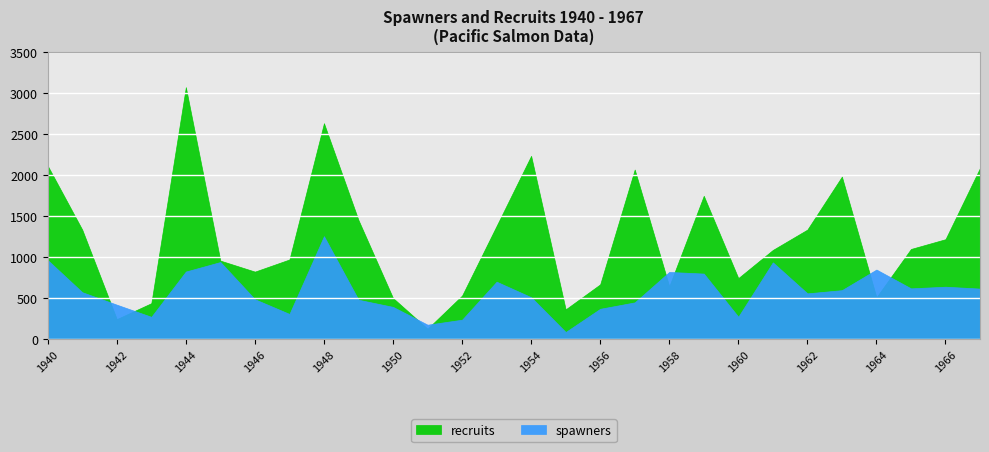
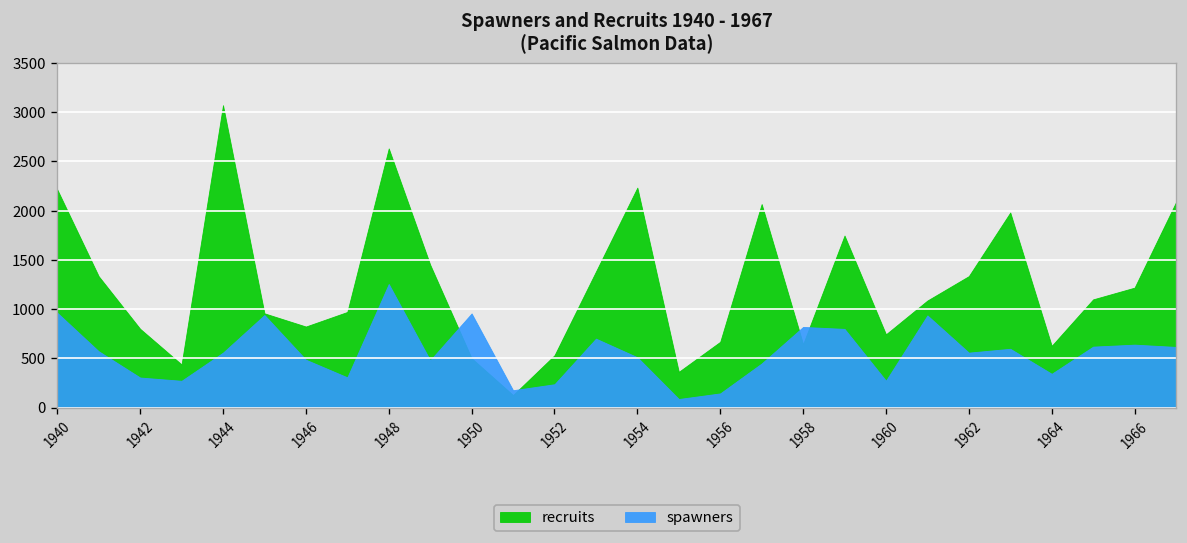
  {
    "recruits": {
-     "1940": 2100,
-     "1942": 200,
+     "1940": 2200,
+     "1942": 800,
      "1944": 3100,
      "1946": 800,
      "1948": 2600,
      "1950": 500,
      "1952": 500,
      "1954": 2200,
      "1956": 700,
      "1958": 600,
      "1960": 700,
      "1962": 1300,
-     "1964": 500,
+     "1964": 600,
      "1966": 1200
    },
    "spawners": {
      "1940": 1000,
-     "1942": 400,
-     "1944": 800,
+     "1942": 300,
+     "1944": 600,
      "1946": 500,
      "1948": 1300,
-     "1950": 400,
+     "1950": 1000,
      "1952": 200,
      "1954": 500,
-     "1956": 400,
+     "1956": 100,
      "1958": 800,
      "1960": 300,
      "1962": 600,
-     "1964": 800,
+     "1964": 300,
      "1966": 600
    }
  }
